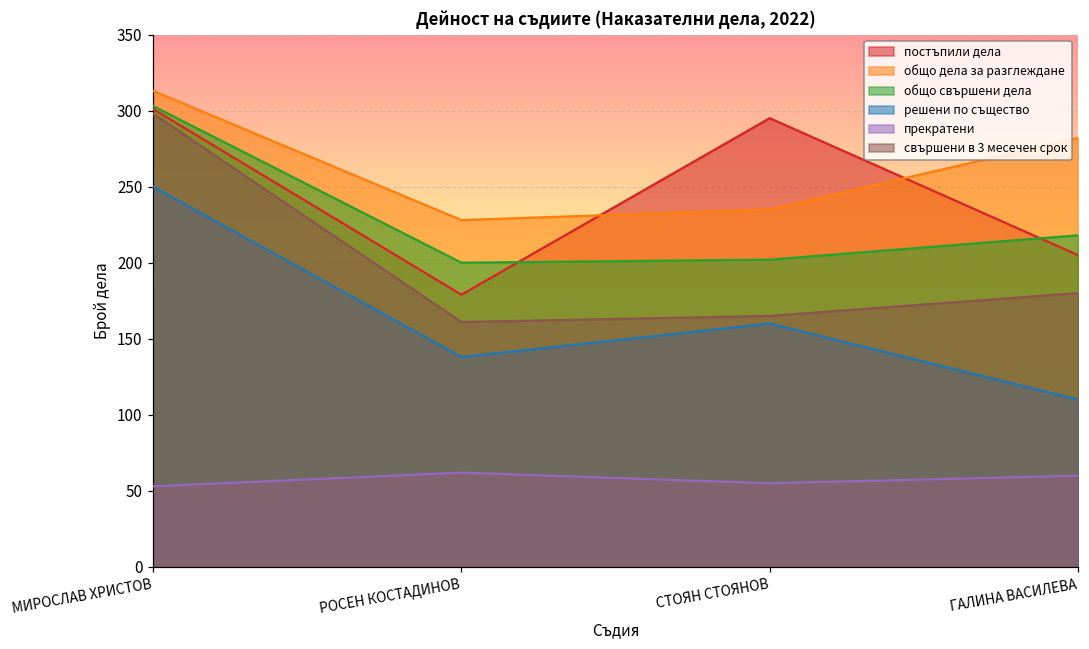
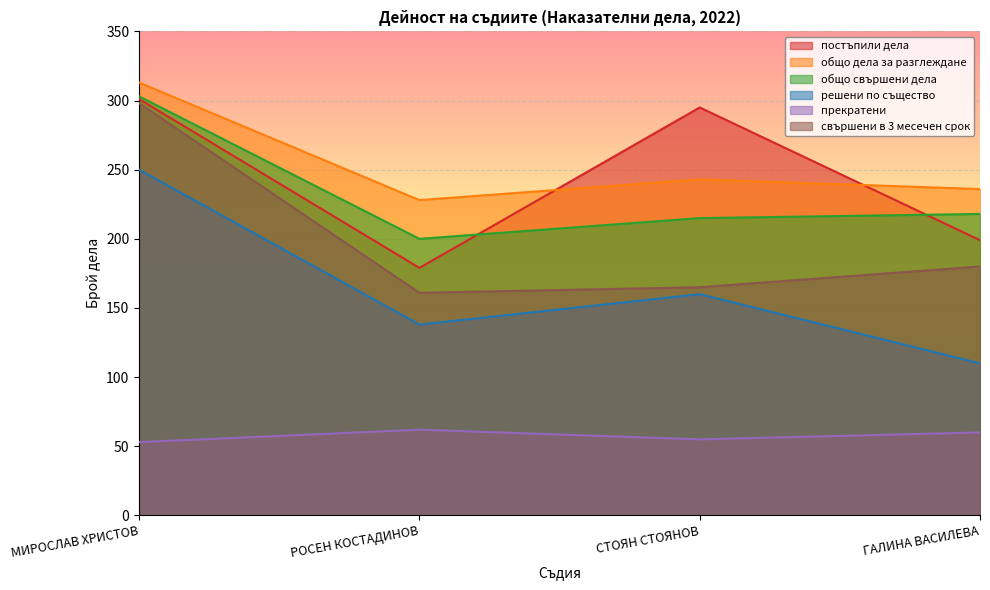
  {
    "постъпили дела": {
      "МИРОСЛАВ ХРИСТОВ": 301,
      "РОСЕН КОСТАДИНОВ": 179,
      "СТОЯН СТОЯНОВ": 295,
-     "ГАЛИНА ВАСИЛЕВА": 205
+     "ГАЛИНА ВАСИЛЕВА": 199
    },
    "общо дела за разглеждане": {
      "МИРОСЛАВ ХРИСТОВ": 313,
      "РОСЕН КОСТАДИНОВ": 228,
-     "СТОЯН СТОЯНОВ": 235,
-     "ГАЛИНА ВАСИЛЕВА": 282
+     "СТОЯН СТОЯНОВ": 243,
+     "ГАЛИНА ВАСИЛЕВА": 236
    },
    "общо свършени дела": {
      "МИРОСЛАВ ХРИСТОВ": 303,
      "РОСЕН КОСТАДИНОВ": 200,
-     "СТОЯН СТОЯНОВ": 202,
+     "СТОЯН СТОЯНОВ": 215,
      "ГАЛИНА ВАСИЛЕВА": 218
    },
    "решени по същество": {
      "МИРОСЛАВ ХРИСТОВ": 250,
      "РОСЕН КОСТАДИНОВ": 138,
      "СТОЯН СТОЯНОВ": 160,
      "ГАЛИНА ВАСИЛЕВА": 110
    },
    "прекратени": {
      "МИРОСЛАВ ХРИСТОВ": 53,
      "РОСЕН КОСТАДИНОВ": 62,
      "СТОЯН СТОЯНОВ": 55,
      "ГАЛИНА ВАСИЛЕВА": 60
    },
    "свършени в 3 месечен срок": {
      "МИРОСЛАВ ХРИСТОВ": 298,
      "РОСЕН КОСТАДИНОВ": 161,
      "СТОЯН СТОЯНОВ": 165,
      "ГАЛИНА ВАСИЛЕВА": 180
    }
  }
